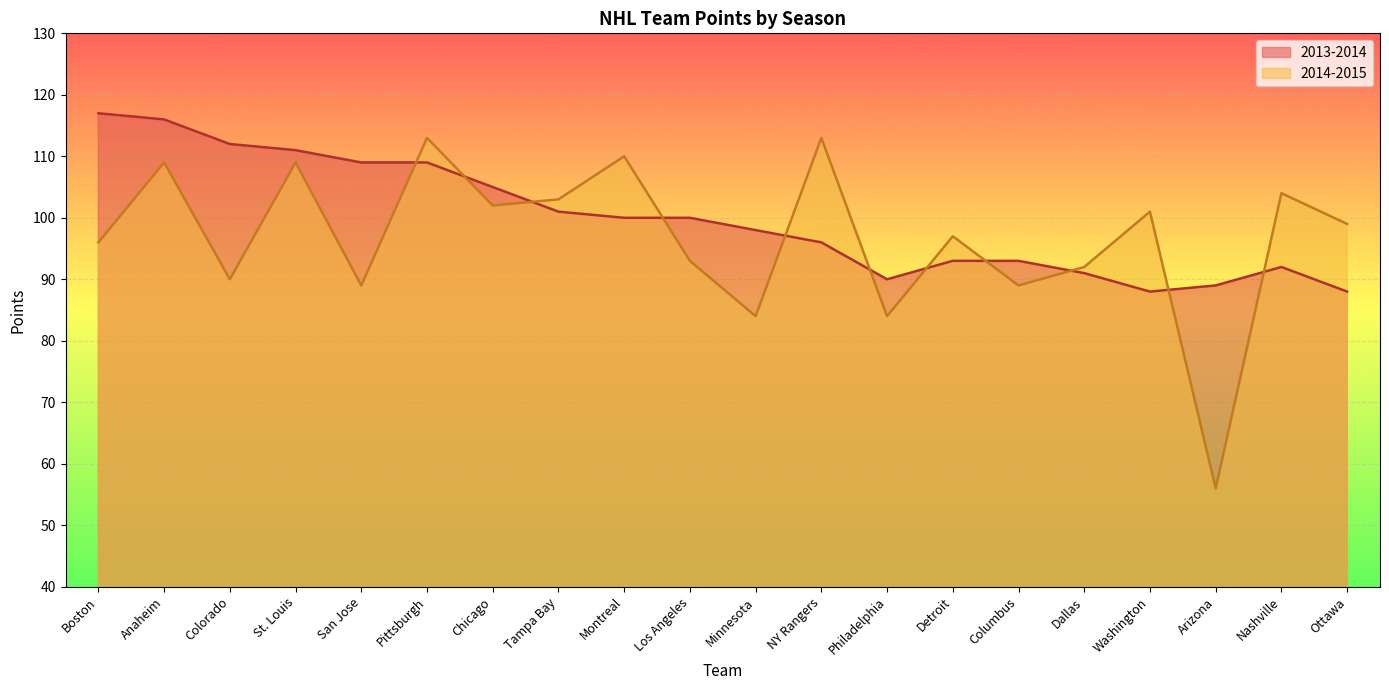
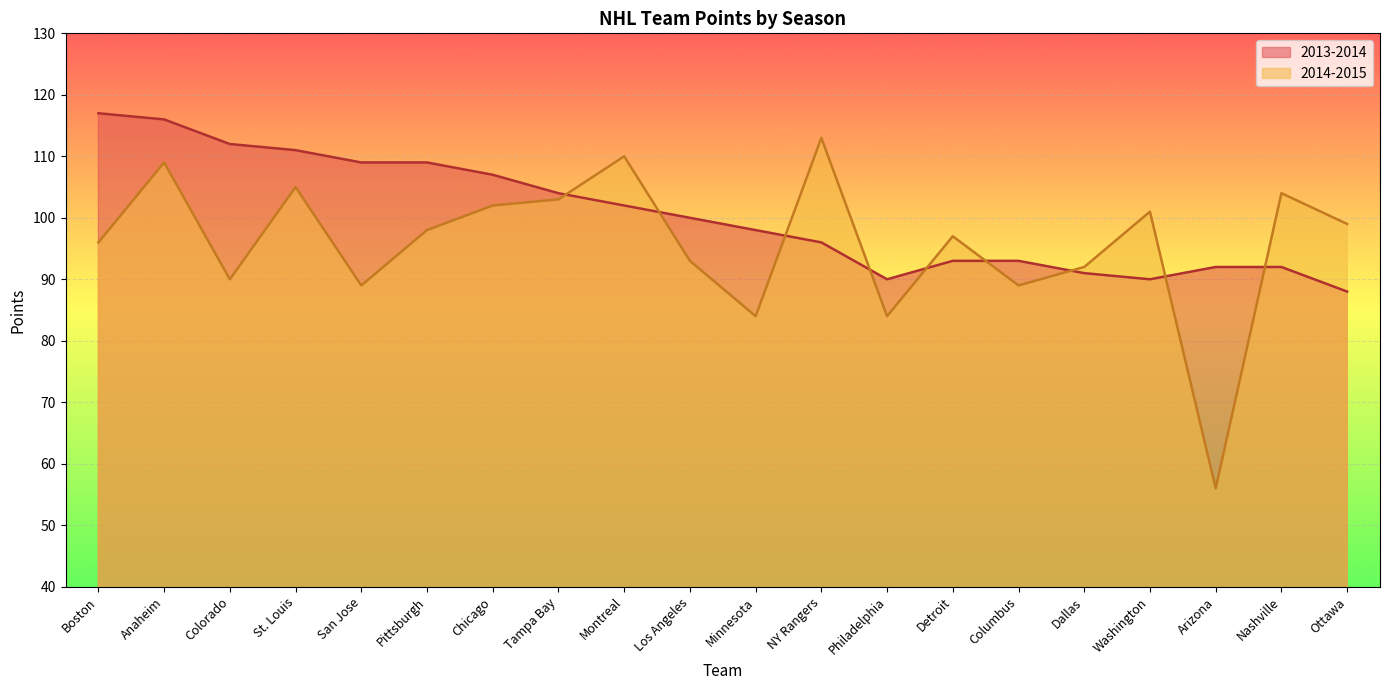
  {
    "2013-2014": {
      "Boston": 117,
      "Anaheim": 116,
      "Colorado": 112,
      "St. Louis": 111,
      "San Jose": 109,
      "Pittsburgh": 109,
-     "Chicago": 105,
-     "Tampa Bay": 101,
-     "Montreal": 100,
+     "Chicago": 107,
+     "Tampa Bay": 104,
+     "Montreal": 102,
      "Los Angeles": 100,
      "Minnesota": 98,
      "NY Rangers": 96,
      "Philadelphia": 90,
      "Detroit": 93,
      "Columbus": 93,
      "Dallas": 91,
-     "Washington": 88,
-     "Arizona": 89,
+     "Washington": 90,
+     "Arizona": 92,
      "Nashville": 92,
      "Ottawa": 88
    },
    "2014-2015": {
      "Boston": 96,
      "Anaheim": 109,
      "Colorado": 90,
-     "St. Louis": 109,
+     "St. Louis": 105,
      "San Jose": 89,
-     "Pittsburgh": 113,
+     "Pittsburgh": 98,
      "Chicago": 102,
      "Tampa Bay": 103,
      "Montreal": 110,
      "Los Angeles": 93,
      "Minnesota": 84,
      "NY Rangers": 113,
      "Philadelphia": 84,
      "Detroit": 97,
      "Columbus": 89,
      "Dallas": 92,
      "Washington": 101,
      "Arizona": 56,
      "Nashville": 104,
      "Ottawa": 99
    }
  }
